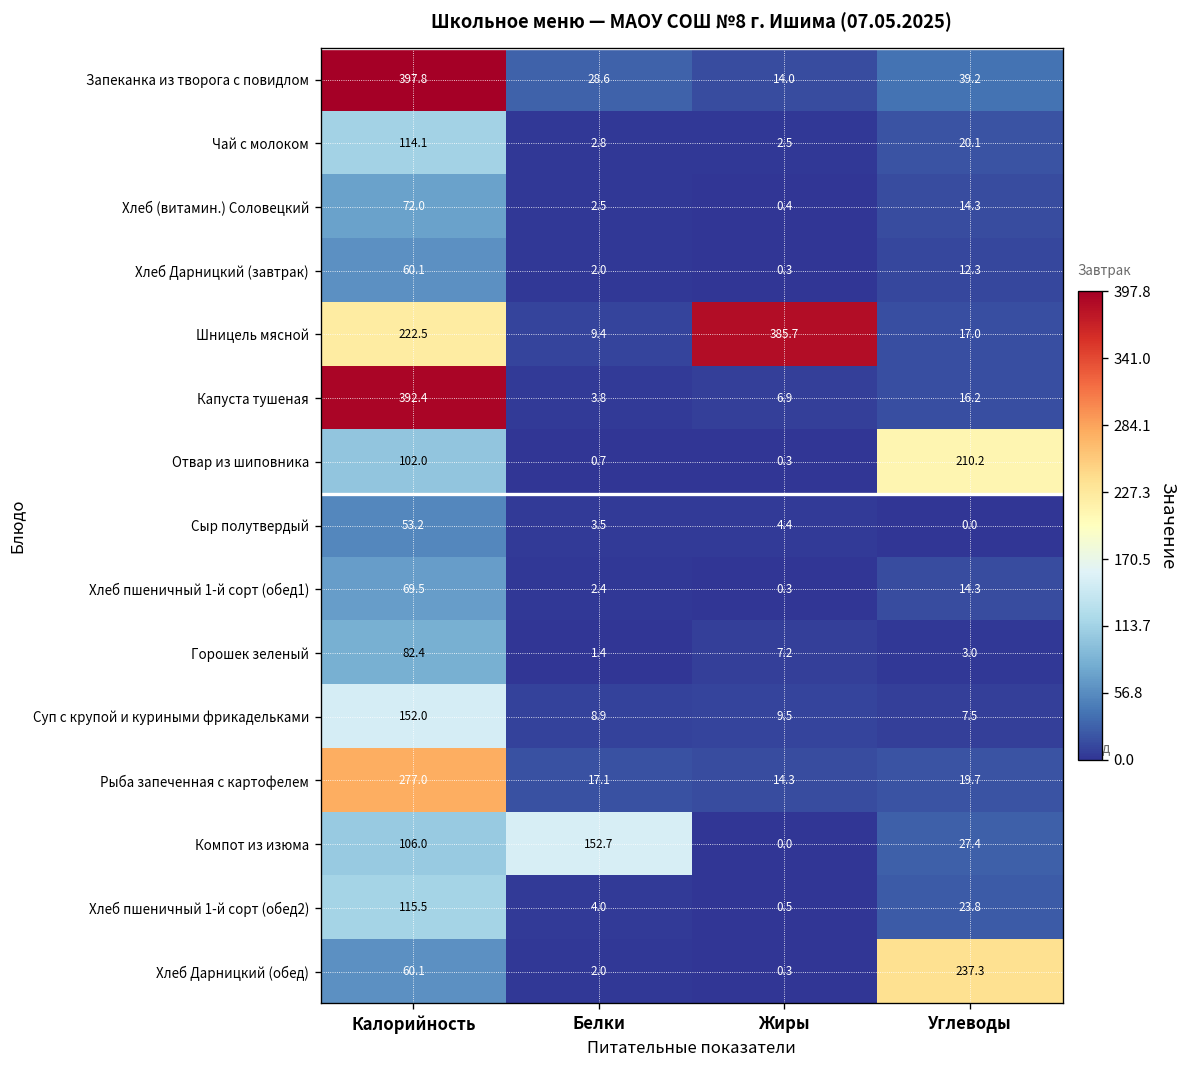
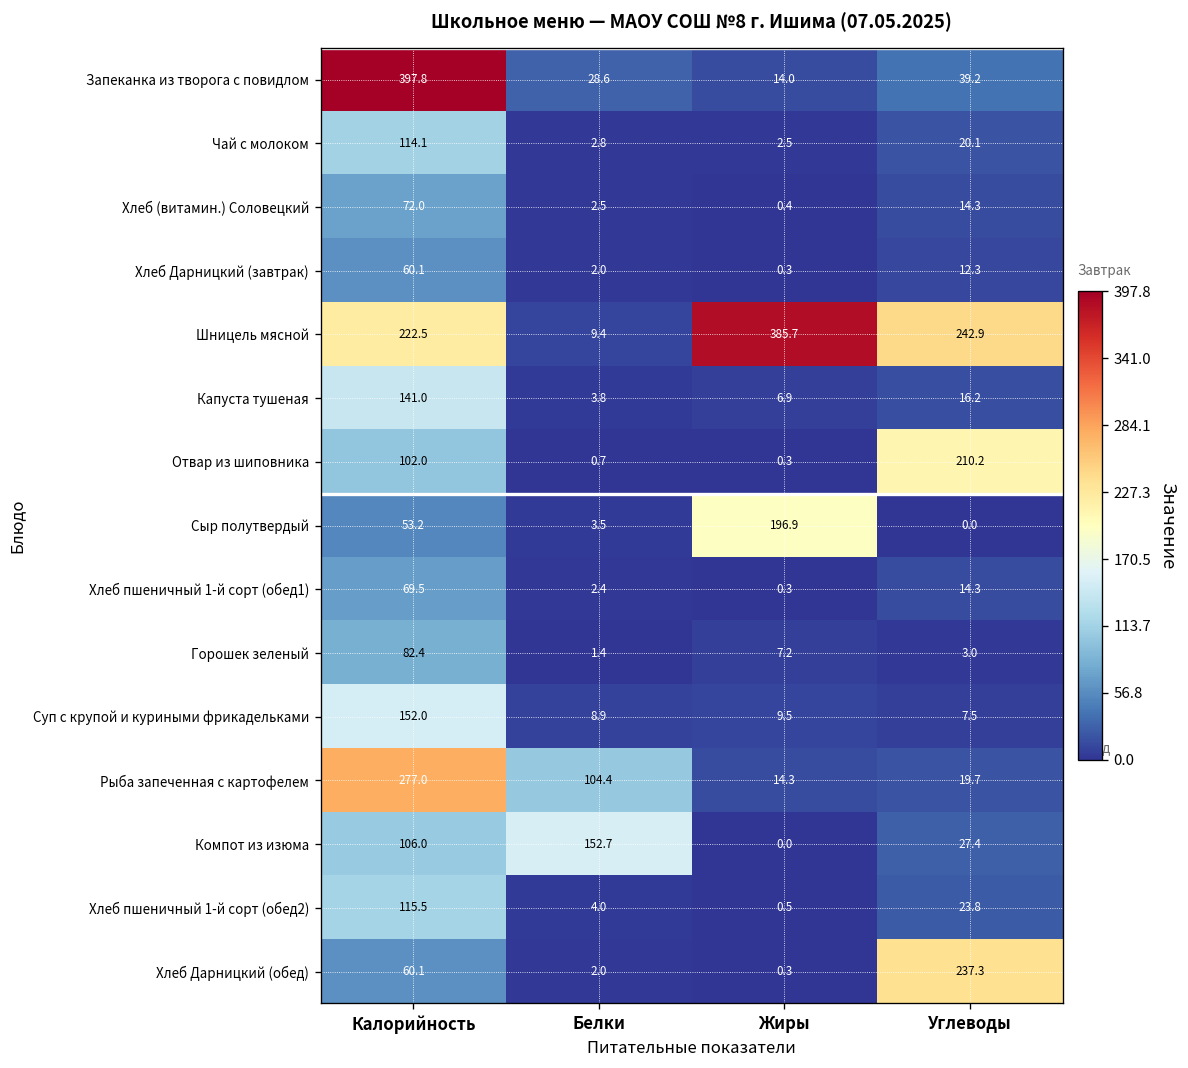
  {
    "Запеканка из творога с повидлом": {
      "Калорийность": 397.8,
      "Белки": 28.6,
      "Жиры": 14.0,
      "Углеводы": 39.2
    },
    "Чай с молоком": {
      "Калорийность": 114.1,
      "Белки": 2.8,
      "Жиры": 2.5,
      "Углеводы": 20.1
    },
    "Хлеб (витамин.) Соловецкий": {
      "Калорийность": 72.0,
      "Белки": 2.5,
      "Жиры": 0.4,
      "Углеводы": 14.3
    },
    "Хлеб Дарницкий (завтрак)": {
      "Калорийность": 60.1,
      "Белки": 2.0,
      "Жиры": 0.3,
      "Углеводы": 12.3
    },
    "Шницель мясной": {
      "Калорийность": 222.5,
      "Белки": 9.4,
      "Жиры": 385.7,
-     "Углеводы": 17.0
+     "Углеводы": 242.9
    },
    "Капуста тушеная": {
-     "Калорийность": 392.4,
+     "Калорийность": 141.0,
      "Белки": 3.8,
      "Жиры": 6.9,
      "Углеводы": 16.2
    },
    "Отвар из шиповника": {
      "Калорийность": 102.0,
      "Белки": 0.7,
      "Жиры": 0.3,
      "Углеводы": 210.2
    },
    "Сыр полутвердый": {
      "Калорийность": 53.2,
      "Белки": 3.5,
-     "Жиры": 4.4,
+     "Жиры": 196.9,
      "Углеводы": 0.0
    },
    "Хлеб пшеничный 1-й сорт (обед1)": {
      "Калорийность": 69.5,
      "Белки": 2.4,
      "Жиры": 0.3,
      "Углеводы": 14.3
    },
    "Горошек зеленый": {
      "Калорийность": 82.4,
      "Белки": 1.4,
      "Жиры": 7.2,
      "Углеводы": 3.0
    },
    "Суп с крупой и куриными фрикадельками": {
      "Калорийность": 152.0,
      "Белки": 8.9,
      "Жиры": 9.5,
      "Углеводы": 7.5
    },
    "Рыба запеченная с картофелем": {
      "Калорийность": 277.0,
-     "Белки": 17.1,
+     "Белки": 104.4,
      "Жиры": 14.3,
      "Углеводы": 19.7
    },
    "Компот из изюма": {
      "Калорийность": 106.0,
      "Белки": 152.7,
      "Жиры": 0.0,
      "Углеводы": 27.4
    },
    "Хлеб пшеничный 1-й сорт (обед2)": {
      "Калорийность": 115.5,
      "Белки": 4.0,
      "Жиры": 0.5,
      "Углеводы": 23.8
    },
    "Хлеб Дарницкий (обед)": {
      "Калорийность": 60.1,
      "Белки": 2.0,
      "Жиры": 0.3,
      "Углеводы": 237.3
    }
  }
